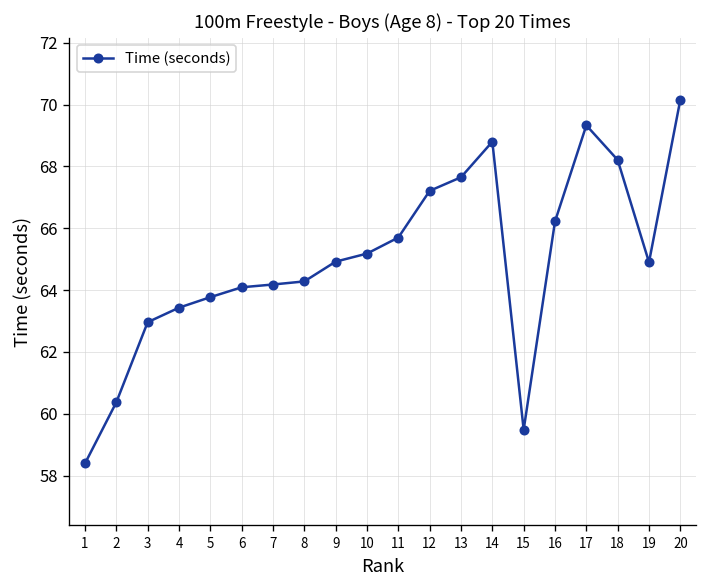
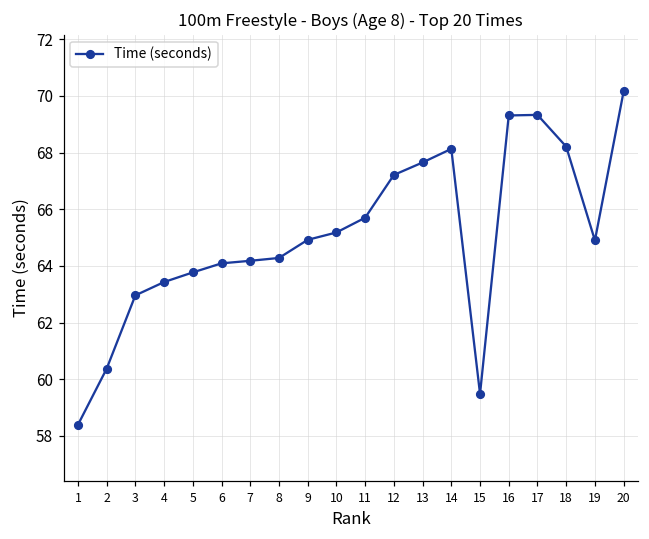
  {
    "1": 58.4,
    "2": 60.4,
    "3": 63.0,
    "4": 63.4,
    "5": 63.8,
    "6": 64.1,
    "7": 64.2,
    "8": 64.3,
    "9": 64.9,
    "10": 65.2,
    "11": 65.7,
    "12": 67.2,
    "13": 67.7,
-   "14": 68.8,
+   "14": 68.1,
    "15": 59.5,
-   "16": 66.2,
+   "16": 69.3,
    "17": 69.3,
    "18": 68.2,
    "19": 64.9,
    "20": 70.2
  }
